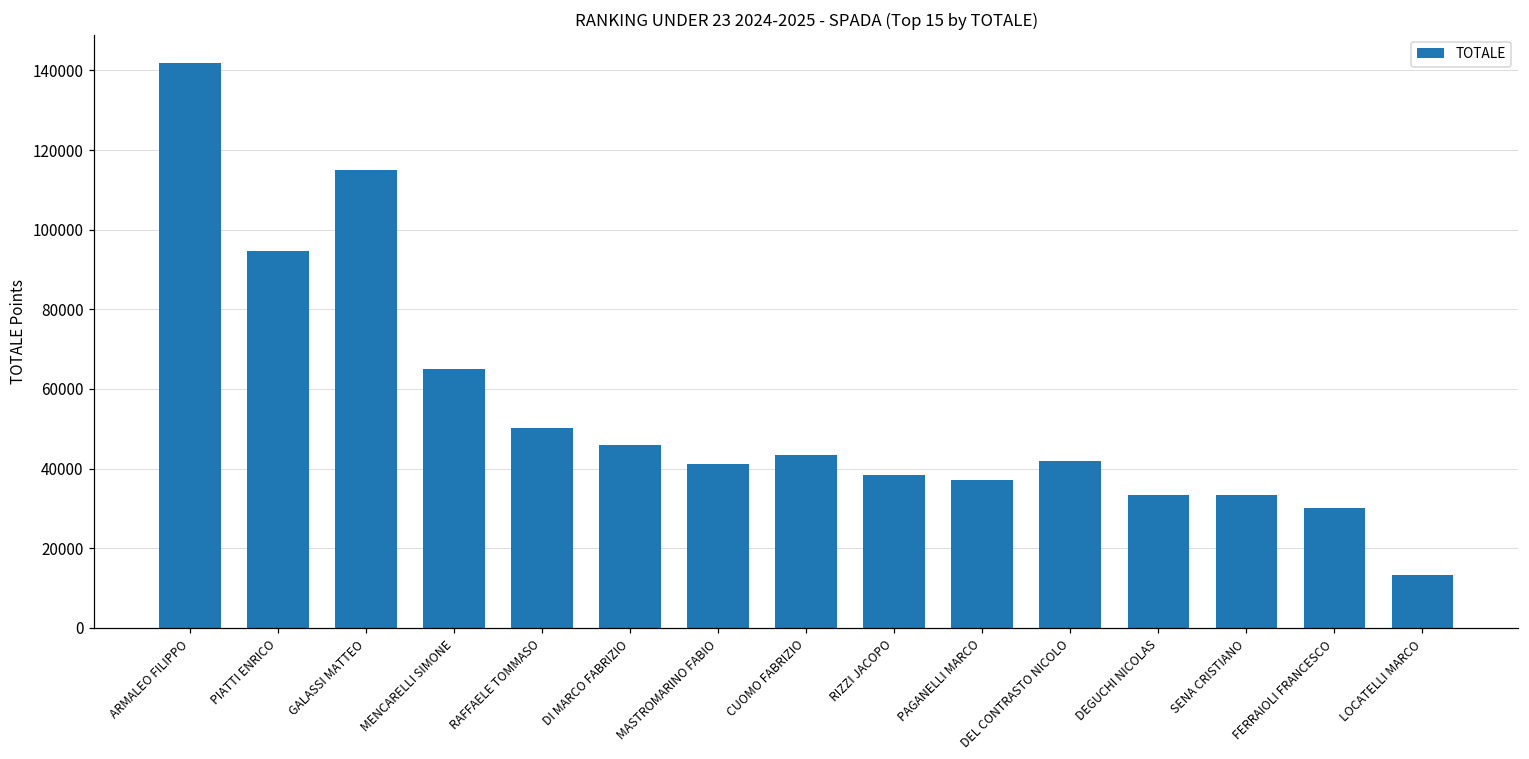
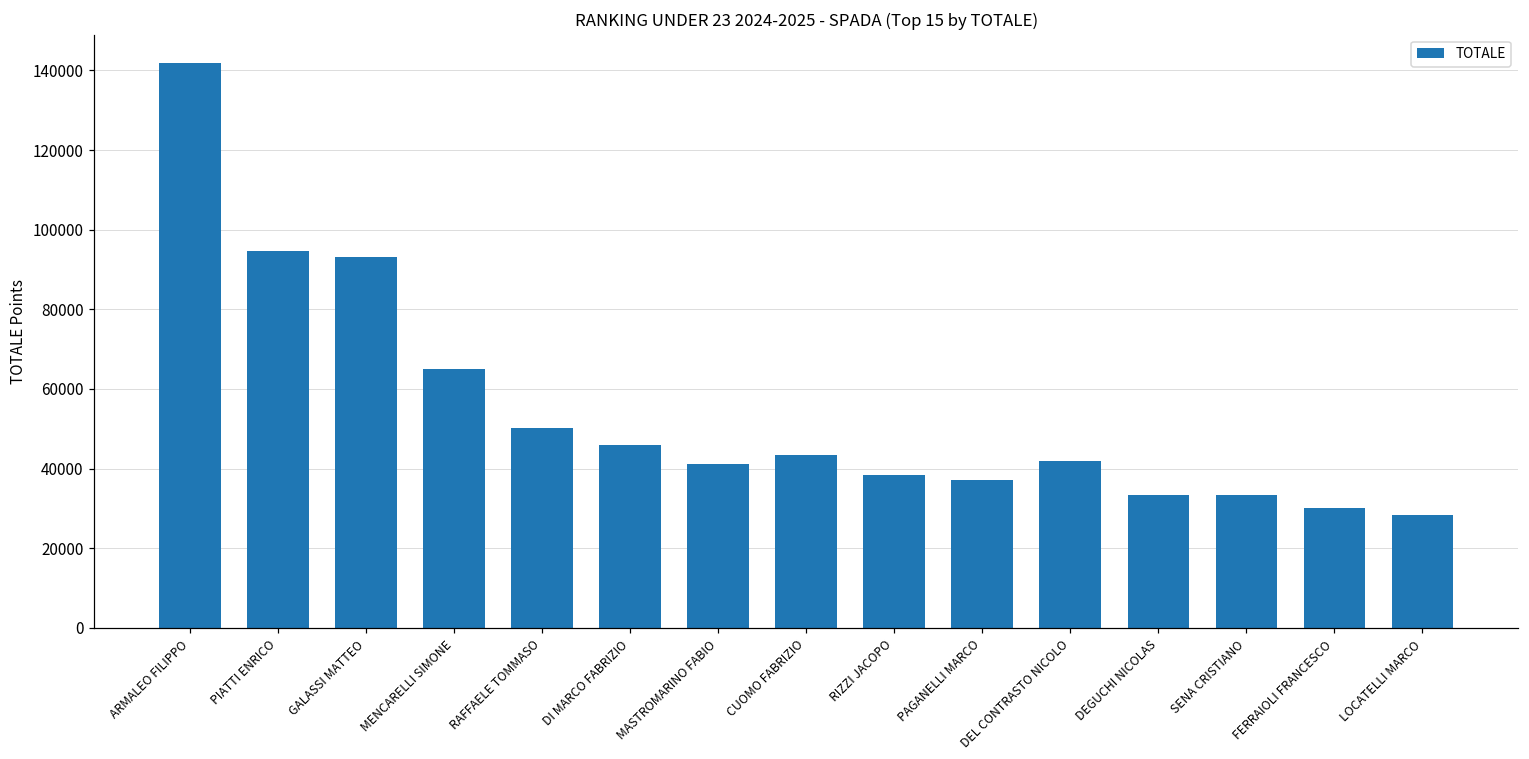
  {
    "ARMALEO FILIPPO": 142000,
    "PIATTI ENRICO": 95000,
-   "GALASSI MATTEO": 115000,
+   "GALASSI MATTEO": 93000,
    "MENCARELLI SIMONE": 65000,
    "RAFFAELE TOMMASO": 50000,
    "DI MARCO FABRIZIO": 46000,
    "MASTROMARINO FABIO": 41000,
    "CUOMO FABRIZIO": 43000,
    "RIZZI JACOPO": 38000,
    "PAGANELLI MARCO": 37000,
    "DEL CONTRASTO NICOLO": 42000,
    "DEGUCHI NICOLAS": 33000,
    "SENA CRISTIANO": 33000,
    "FERRAIOLI FRANCESCO": 30000,
-   "LOCATELLI MARCO": 13000
+   "LOCATELLI MARCO": 28000
  }
